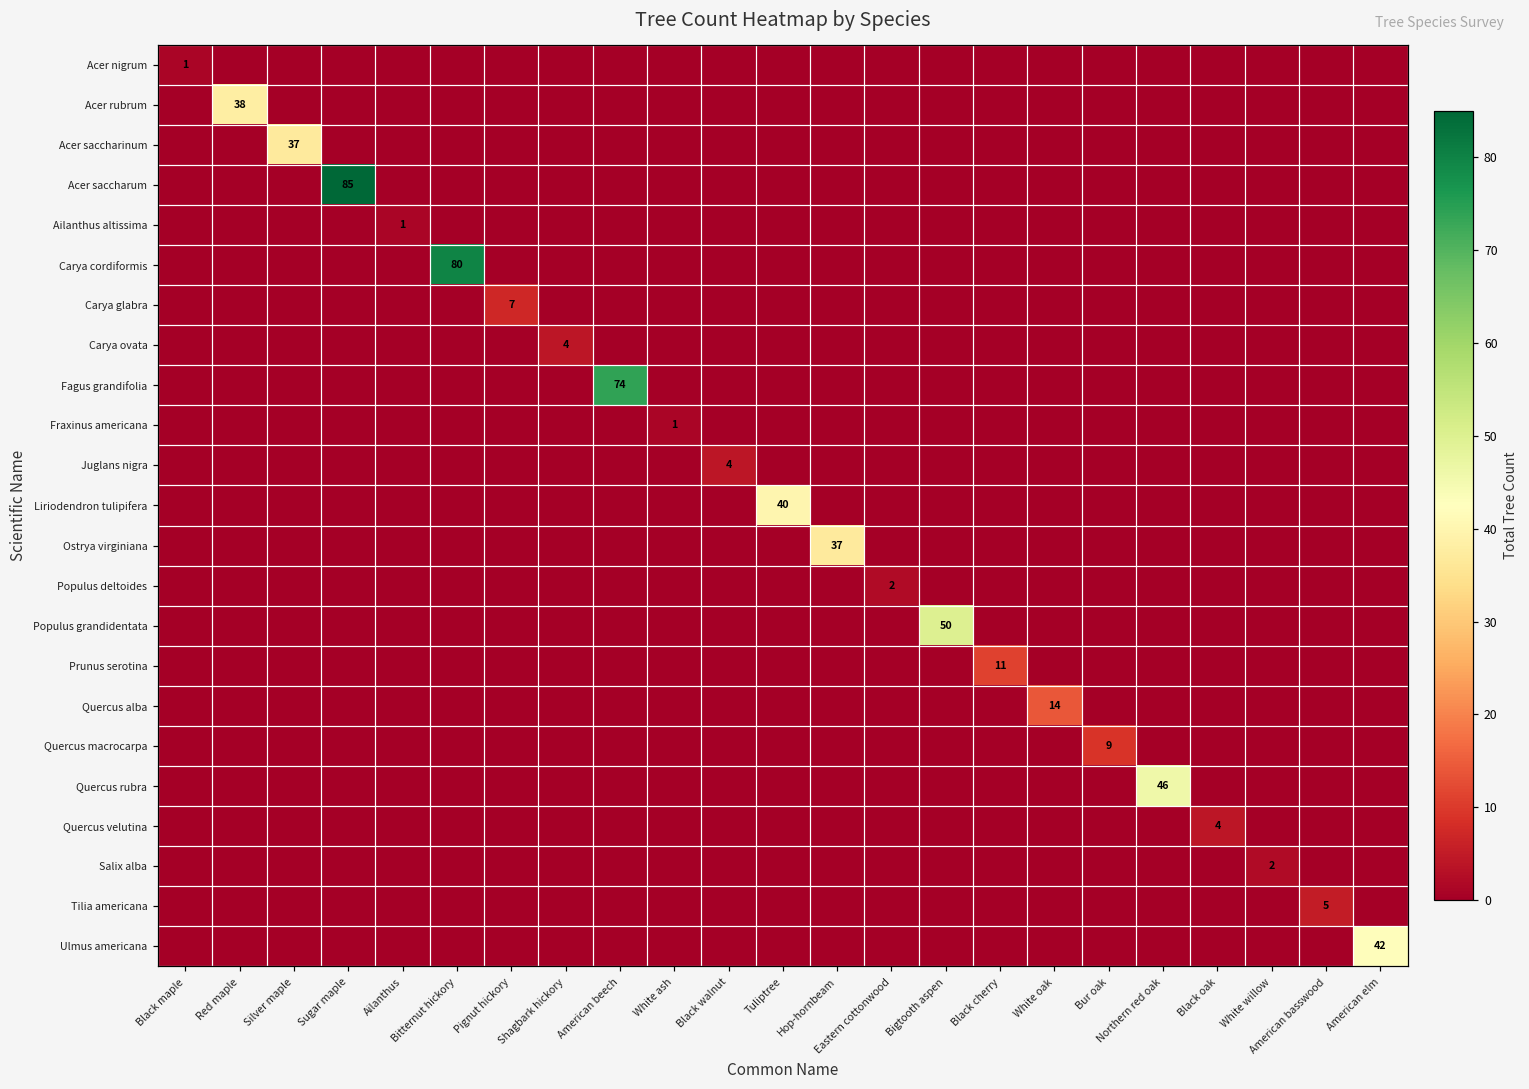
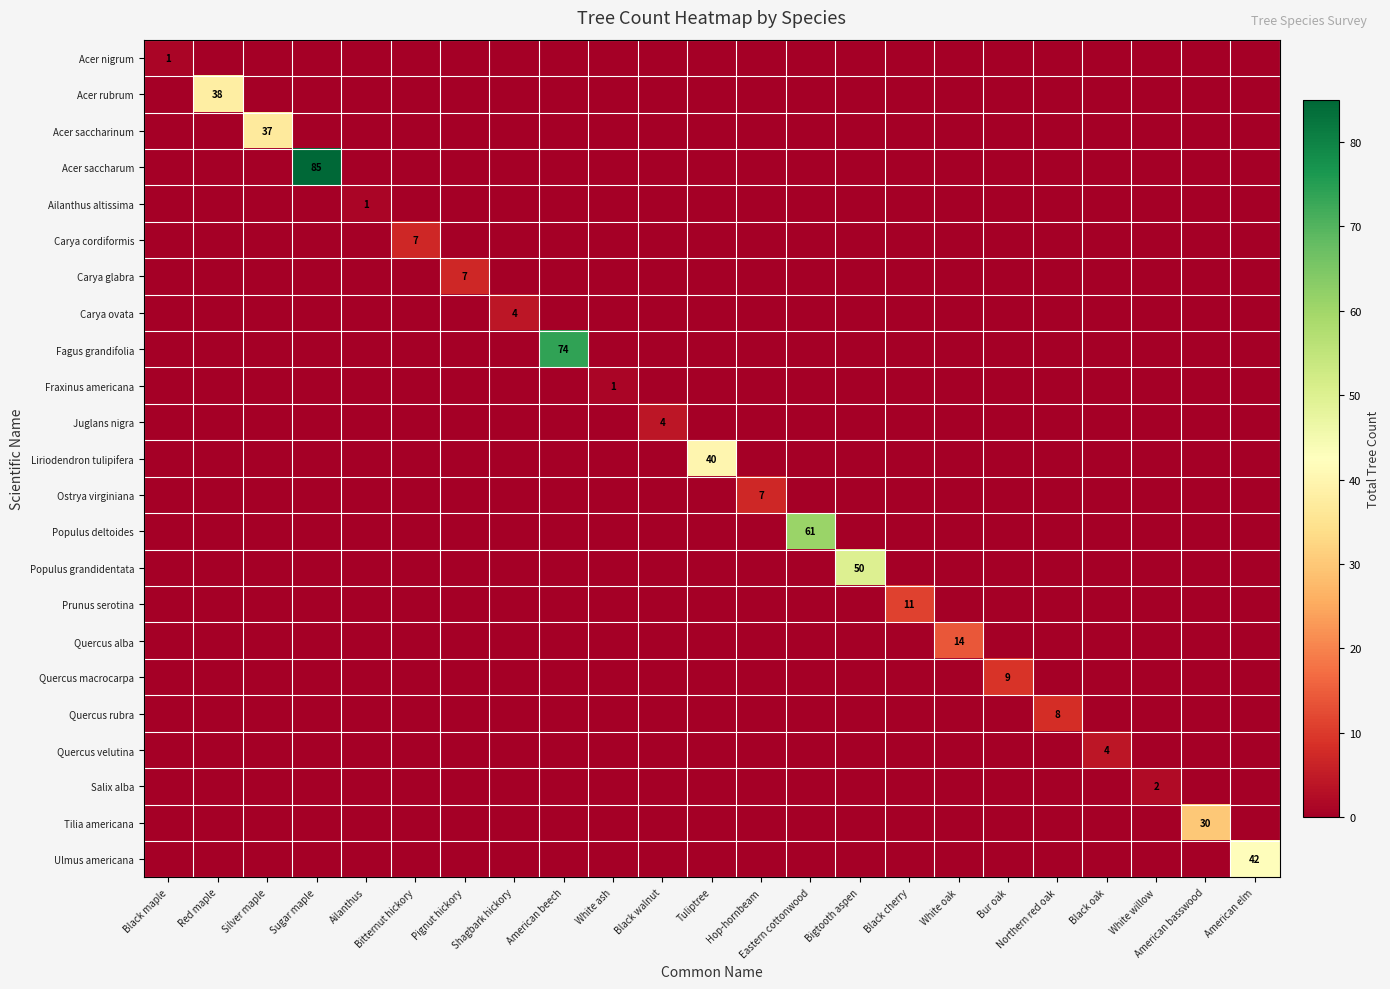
  {
    "Acer nigrum": {
      "Black maple": 1
    },
    "Acer rubrum": {
      "Red maple": 38
    },
    "Acer saccharinum": {
      "Silver maple": 37
    },
    "Acer saccharum": {
      "Sugar maple": 85
    },
    "Ailanthus altissima": {
      "Ailanthus": 1
    },
    "Carya cordiformis": {
-     "Bitternut hickory": 80
+     "Bitternut hickory": 7
    },
    "Carya glabra": {
      "Pignut hickory": 7
    },
    "Carya ovata": {
      "Shagbark hickory": 4
    },
    "Fagus grandifolia": {
      "American beech": 74
    },
    "Fraxinus americana": {
      "White ash": 1
    },
    "Juglans nigra": {
      "Black walnut": 4
    },
    "Liriodendron tulipifera": {
      "Tuliptree": 40
    },
    "Ostrya virginiana": {
-     "Hop-hornbeam": 37
+     "Hop-hornbeam": 7
    },
    "Populus deltoides": {
-     "Eastern cottonwood": 2
+     "Eastern cottonwood": 61
    },
    "Populus grandidentata": {
      "Bigtooth aspen": 50
    },
    "Prunus serotina": {
      "Black cherry": 11
    },
    "Quercus alba": {
      "White oak": 14
    },
    "Quercus macrocarpa": {
      "Bur oak": 9
    },
    "Quercus rubra": {
-     "Northern red oak": 46
+     "Northern red oak": 8
    },
    "Quercus velutina": {
      "Black oak": 4
    },
    "Salix alba": {
      "White willow": 2
    },
    "Tilia americana": {
-     "American basswood": 5
+     "American basswood": 30
    },
    "Ulmus americana": {
      "American elm": 42
    }
  }
